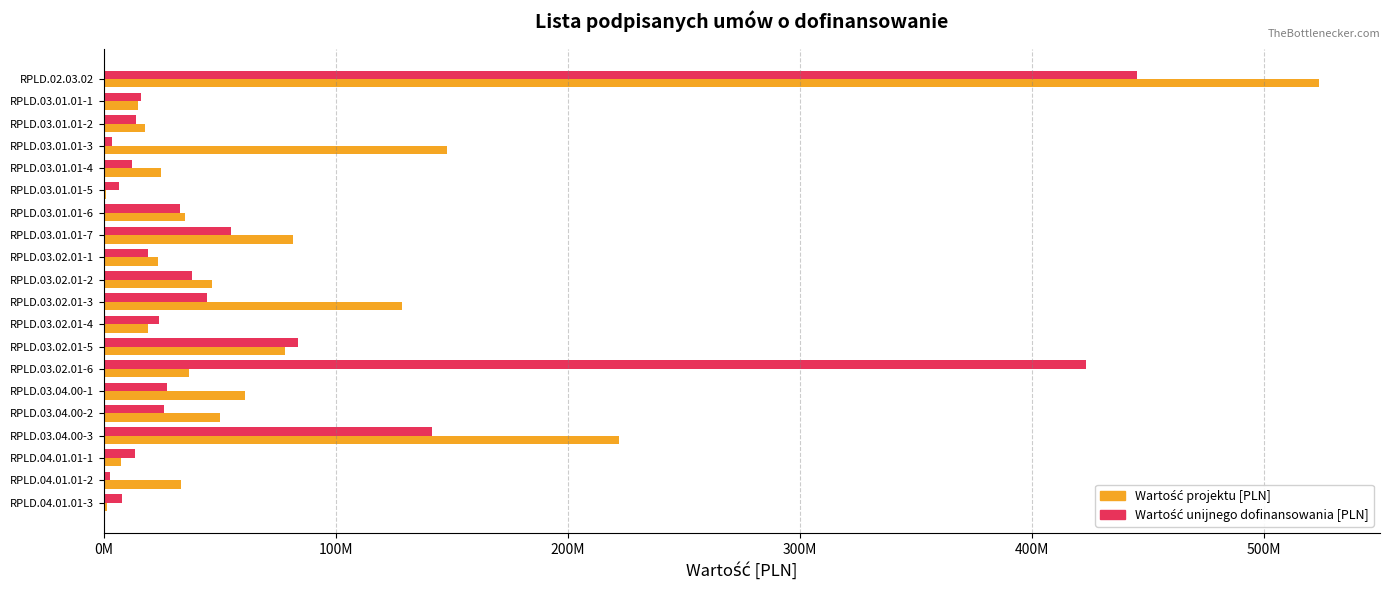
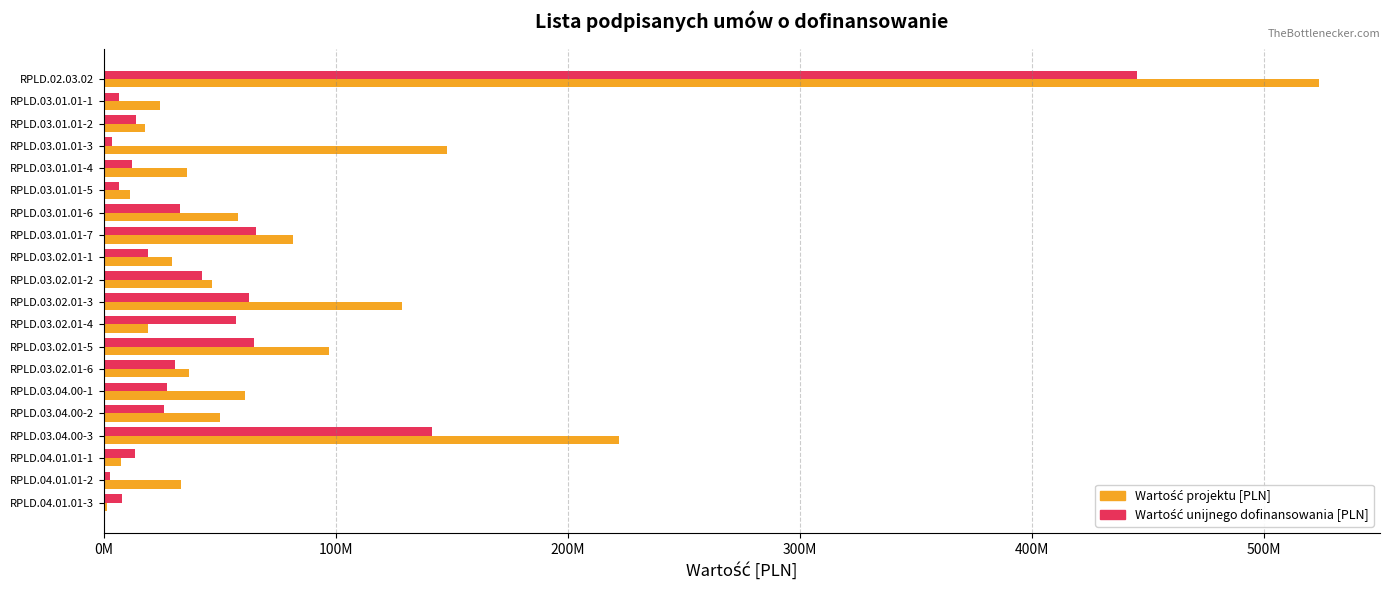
  {
    "Wartość projektu [PLN]": {
      "RPLD.02.03.02": 524000000,
-     "RPLD.03.01.01-1": 15000000,
+     "RPLD.03.01.01-1": 24000000,
      "RPLD.03.01.01-2": 18000000,
      "RPLD.03.01.01-3": 148000000,
-     "RPLD.03.01.01-4": 25000000,
-     "RPLD.03.01.01-5": 1000000,
-     "RPLD.03.01.01-6": 35000000,
+     "RPLD.03.01.01-4": 36000000,
+     "RPLD.03.01.01-5": 11000000,
+     "RPLD.03.01.01-6": 58000000,
      "RPLD.03.01.01-7": 81000000,
-     "RPLD.03.02.01-1": 23000000,
+     "RPLD.03.02.01-1": 29000000,
      "RPLD.03.02.01-2": 46000000,
      "RPLD.03.02.01-3": 129000000,
      "RPLD.03.02.01-4": 19000000,
-     "RPLD.03.02.01-5": 78000000,
+     "RPLD.03.02.01-5": 97000000,
      "RPLD.03.02.01-6": 37000000,
      "RPLD.03.04.00-1": 61000000,
      "RPLD.03.04.00-2": 50000000,
      "RPLD.03.04.00-3": 222000000,
      "RPLD.04.01.01-1": 7000000,
      "RPLD.04.01.01-2": 33000000,
      "RPLD.04.01.01-3": 1000000
    },
    "Wartość unijnego dofinansowania [PLN]": {
      "RPLD.02.03.02": 445000000,
-     "RPLD.03.01.01-1": 16000000,
+     "RPLD.03.01.01-1": 7000000,
      "RPLD.03.01.01-2": 14000000,
      "RPLD.03.01.01-3": 4000000,
      "RPLD.03.01.01-4": 12000000,
      "RPLD.03.01.01-5": 7000000,
      "RPLD.03.01.01-6": 33000000,
-     "RPLD.03.01.01-7": 55000000,
+     "RPLD.03.01.01-7": 66000000,
      "RPLD.03.02.01-1": 19000000,
-     "RPLD.03.02.01-2": 38000000,
-     "RPLD.03.02.01-3": 44000000,
-     "RPLD.03.02.01-4": 24000000,
-     "RPLD.03.02.01-5": 83000000,
-     "RPLD.03.02.01-6": 424000000,
+     "RPLD.03.02.01-2": 42000000,
+     "RPLD.03.02.01-3": 62000000,
+     "RPLD.03.02.01-4": 57000000,
+     "RPLD.03.02.01-5": 65000000,
+     "RPLD.03.02.01-6": 31000000,
      "RPLD.03.04.00-1": 27000000,
      "RPLD.03.04.00-2": 26000000,
      "RPLD.03.04.00-3": 141000000,
      "RPLD.04.01.01-1": 13000000,
      "RPLD.04.01.01-2": 3000000,
      "RPLD.04.01.01-3": 8000000
    }
  }
